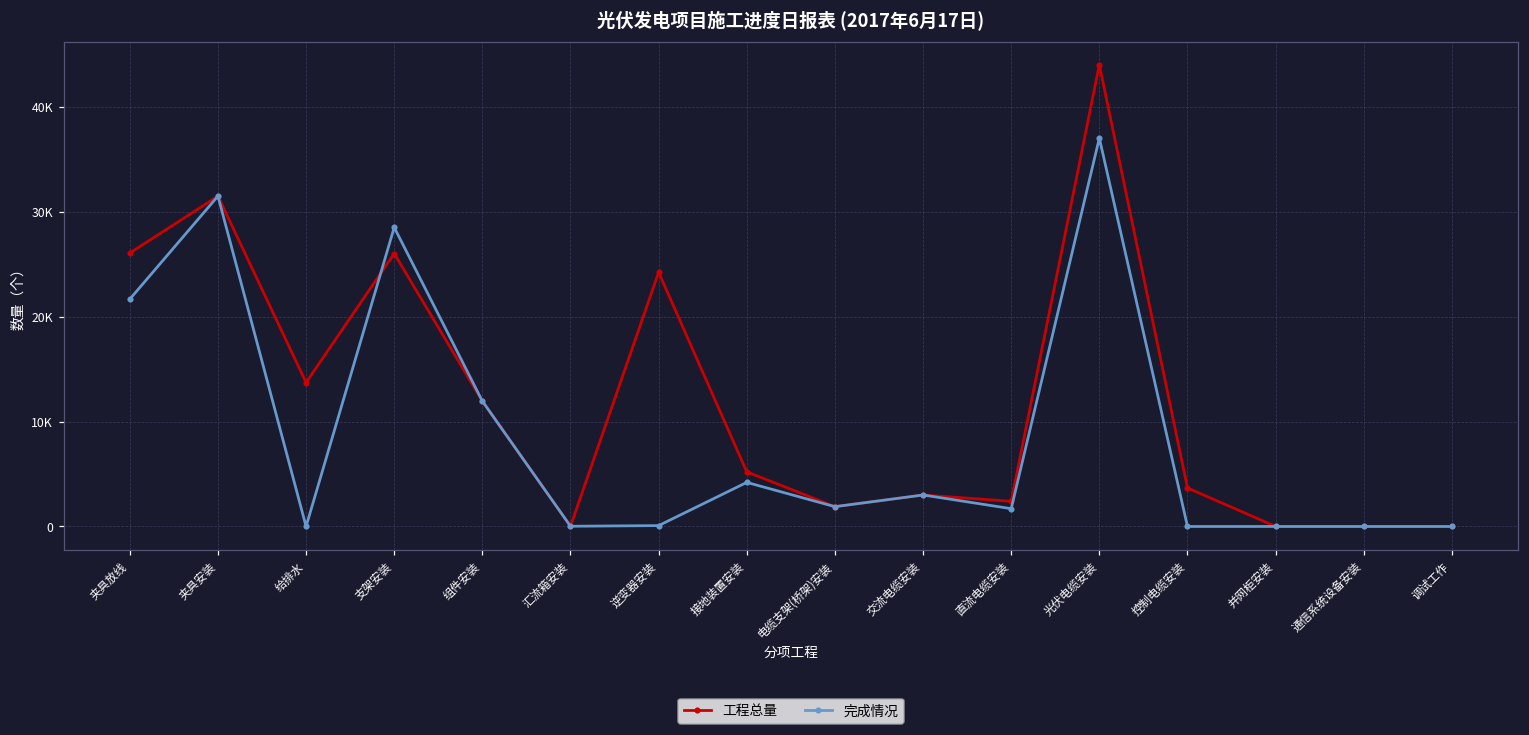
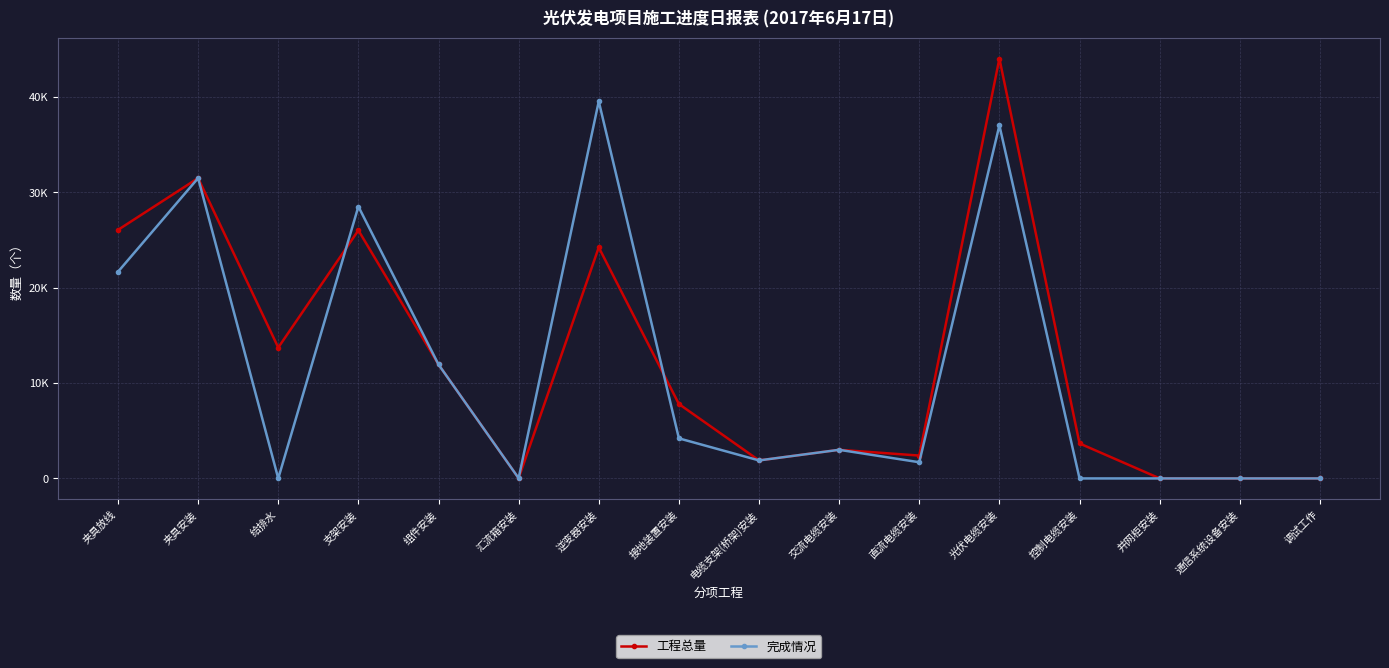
  {
    "工程总量": {
      "夹具放线": 26000,
      "给排水": 14000,
      "支架安装": 26000,
      "逆变器安装": 24000,
-     "接地装置安装": 5000,
+     "接地装置安装": 8000,
      "直流电缆安装": 2000,
      "光伏电缆安装": 44000,
      "控制电缆安装": 4000
    },
    "完成情况": {
      "夹具放线": 22000,
      "给排水": 0,
      "支架安装": 28000,
-     "逆变器安装": 0,
+     "逆变器安装": 40000,
      "接地装置安装": 4000,
      "直流电缆安装": 2000,
      "光伏电缆安装": 37000,
      "控制电缆安装": 0
    }
  }
